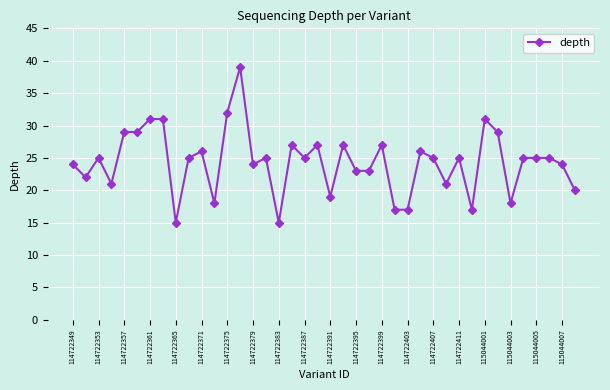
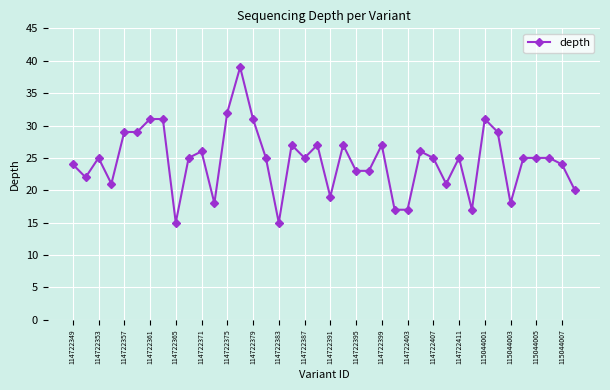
  {
    "114722349": 24,
    "114722353": 25,
    "114722357": 29,
    "114722361": 31,
    "114722365": 15,
    "114722371": 26,
    "114722375": 32,
-   "114722379": 24,
+   "114722379": 31,
    "114722383": 15,
    "114722387": 25,
    "114722391": 19,
    "114722395": 23,
    "114722399": 27,
    "114722403": 17,
    "114722407": 25,
    "114722411": 25,
    "115044001": 31,
    "115044003": 18,
    "115044005": 25,
    "115044007": 24
  }
